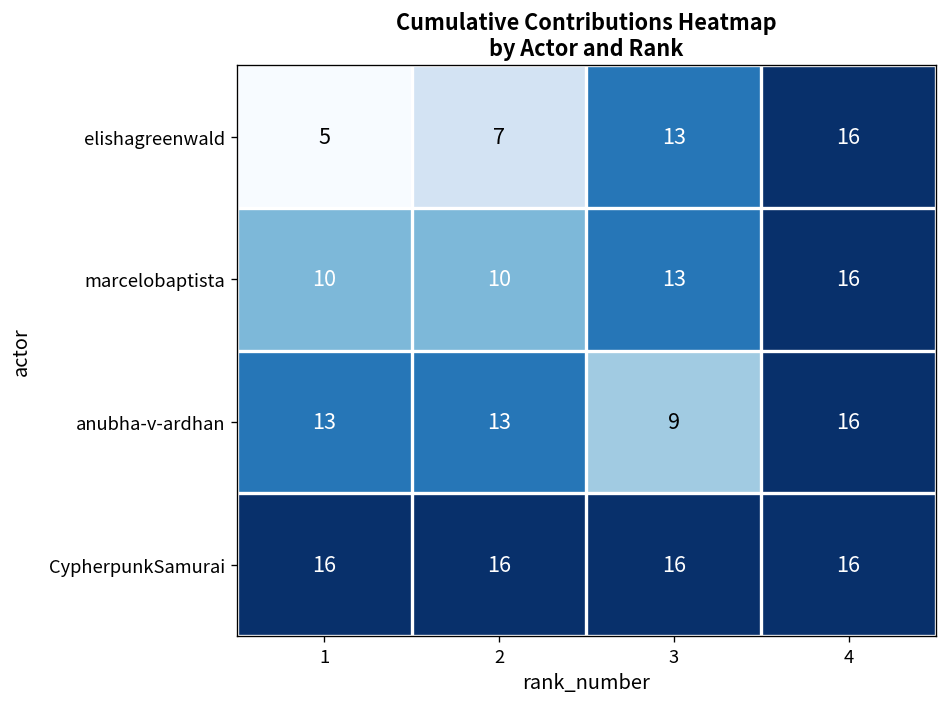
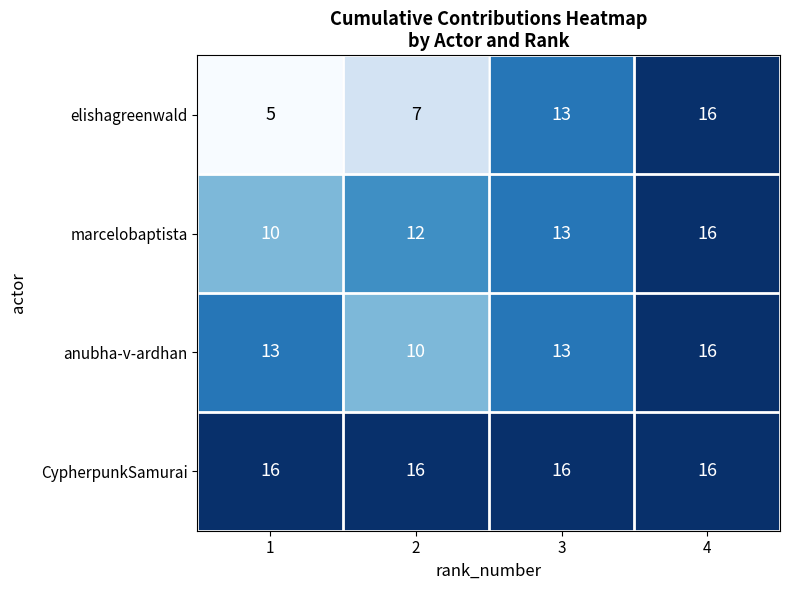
  {
    "elishagreenwald": {
      "1": 5,
      "2": 7,
      "3": 13,
      "4": 16
    },
    "marcelobaptista": {
      "1": 10,
-     "2": 10,
+     "2": 12,
      "3": 13,
      "4": 16
    },
    "anubha-v-ardhan": {
      "1": 13,
-     "2": 13,
-     "3": 9,
+     "2": 10,
+     "3": 13,
      "4": 16
    },
    "CypherpunkSamurai": {
      "1": 16,
      "2": 16,
      "3": 16,
      "4": 16
    }
  }
